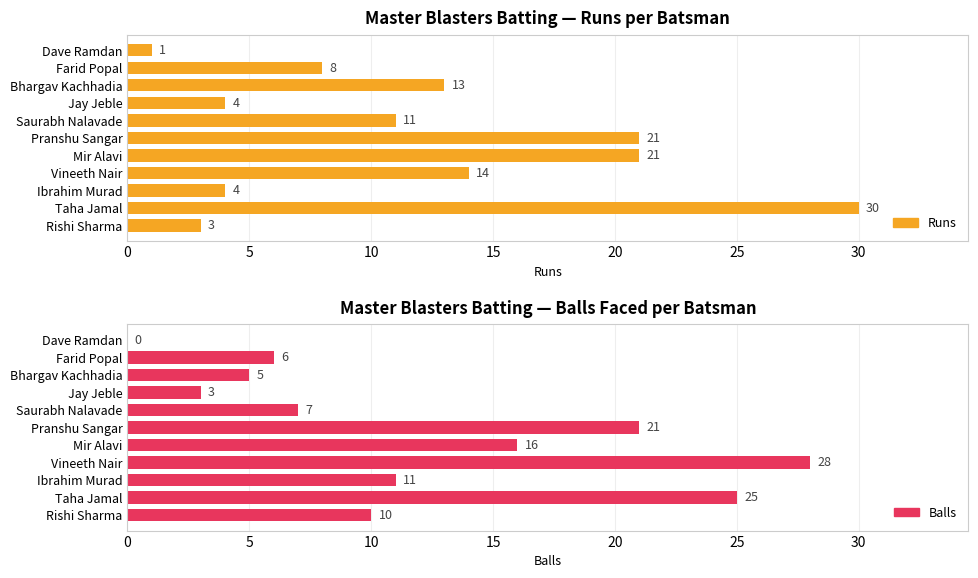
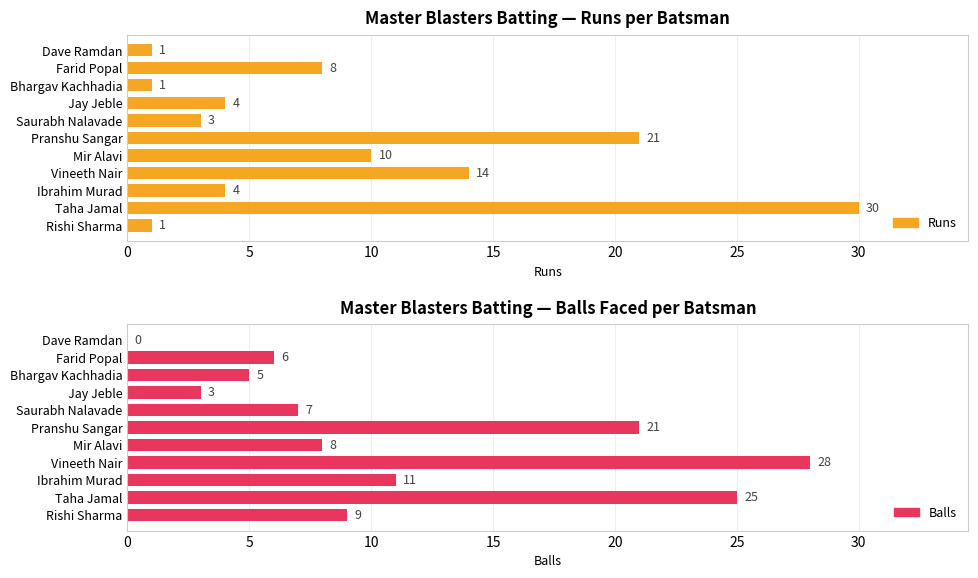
  {
    "Master Blasters Batting — Runs per Batsman": {
      "Dave Ramdan": 1,
      "Farid Popal": 8,
-     "Bhargav Kachhadia": 13,
+     "Bhargav Kachhadia": 1,
      "Jay Jeble": 4,
-     "Saurabh Nalavade": 11,
+     "Saurabh Nalavade": 3,
      "Pranshu Sangar": 21,
-     "Mir Alavi": 21,
+     "Mir Alavi": 10,
      "Vineeth Nair": 14,
      "Ibrahim Murad": 4,
      "Taha Jamal": 30,
-     "Rishi Sharma": 3
+     "Rishi Sharma": 1
    },
    "Master Blasters Batting — Balls Faced per Batsman": {
      "Dave Ramdan": 0,
      "Farid Popal": 6,
      "Bhargav Kachhadia": 5,
      "Jay Jeble": 3,
      "Saurabh Nalavade": 7,
      "Pranshu Sangar": 21,
-     "Mir Alavi": 16,
+     "Mir Alavi": 8,
      "Vineeth Nair": 28,
      "Ibrahim Murad": 11,
      "Taha Jamal": 25,
-     "Rishi Sharma": 10
+     "Rishi Sharma": 9
    }
  }
